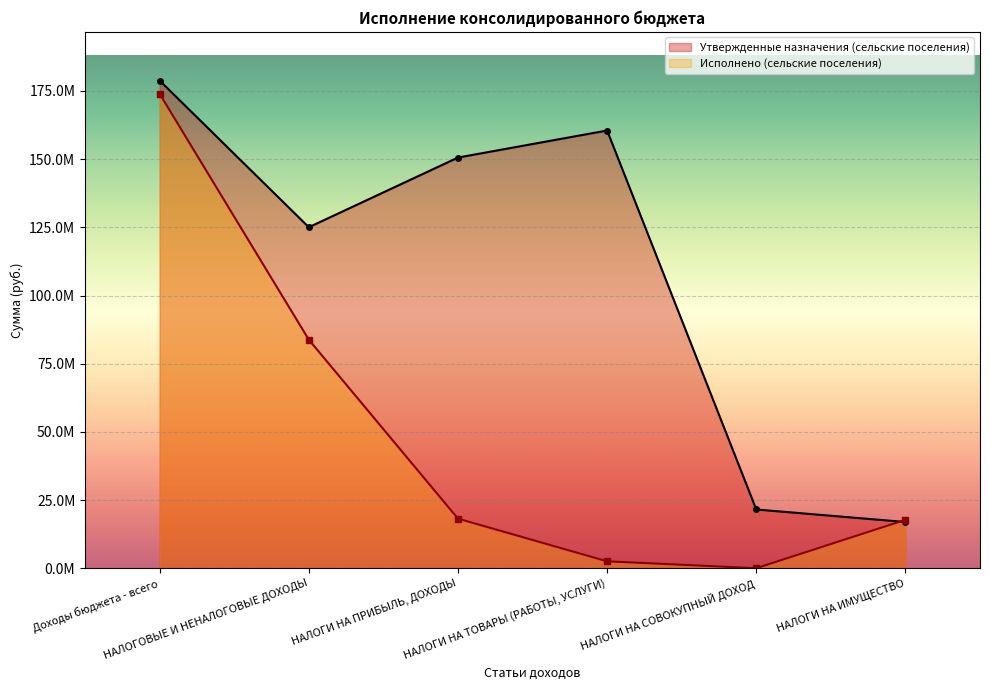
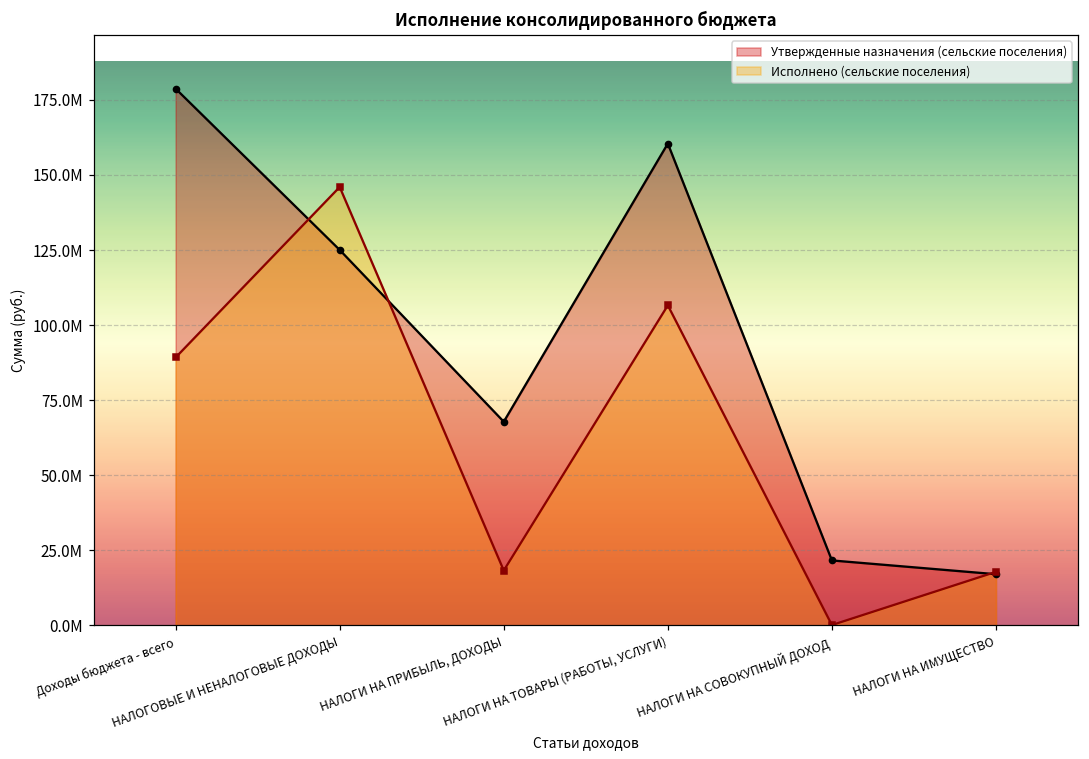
  {
    "Утвержденные назначения (сельские поселения)": {
      "Доходы бюджета - всего": "179М",
      "НАЛОГОВЫЕ И НЕНАЛОГОВЫЕ ДОХОДЫ": "125М",
-     "НАЛОГИ НА ПРИБЫЛЬ, ДОХОДЫ": "151М",
+     "НАЛОГИ НА ПРИБЫЛЬ, ДОХОДЫ": "68М",
      "НАЛОГИ НА ТОВАРЫ (РАБОТЫ, УСЛУГИ)": "160М",
      "НАЛОГИ НА СОВОКУПНЫЙ ДОХОД": "22М"
    },
    "Исполнено (сельские поселения)": {
-     "Доходы бюджета - всего": "174М",
-     "НАЛОГОВЫЕ И НЕНАЛОГОВЫЕ ДОХОДЫ": "84М",
+     "Доходы бюджета - всего": "89М",
+     "НАЛОГОВЫЕ И НЕНАЛОГОВЫЕ ДОХОДЫ": "146М",
      "НАЛОГИ НА ПРИБЫЛЬ, ДОХОДЫ": "18М",
-     "НАЛОГИ НА ТОВАРЫ (РАБОТЫ, УСЛУГИ)": "3М",
+     "НАЛОГИ НА ТОВАРЫ (РАБОТЫ, УСЛУГИ)": "107М",
      "НАЛОГИ НА СОВОКУПНЫЙ ДОХОД": "0М"
    }
  }
